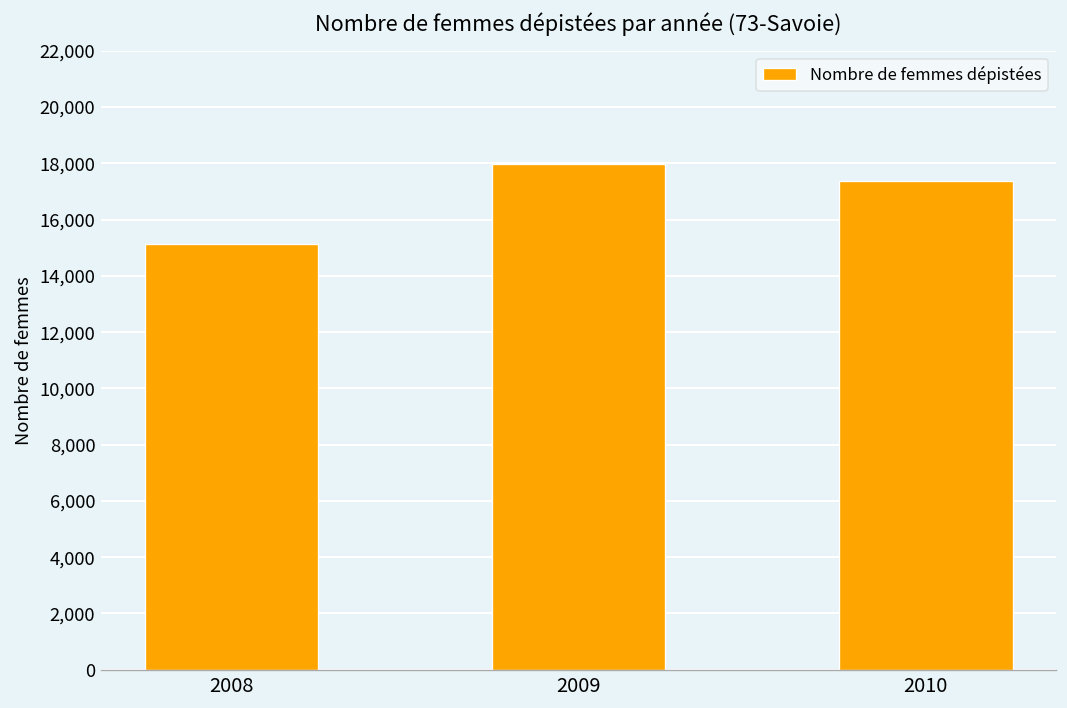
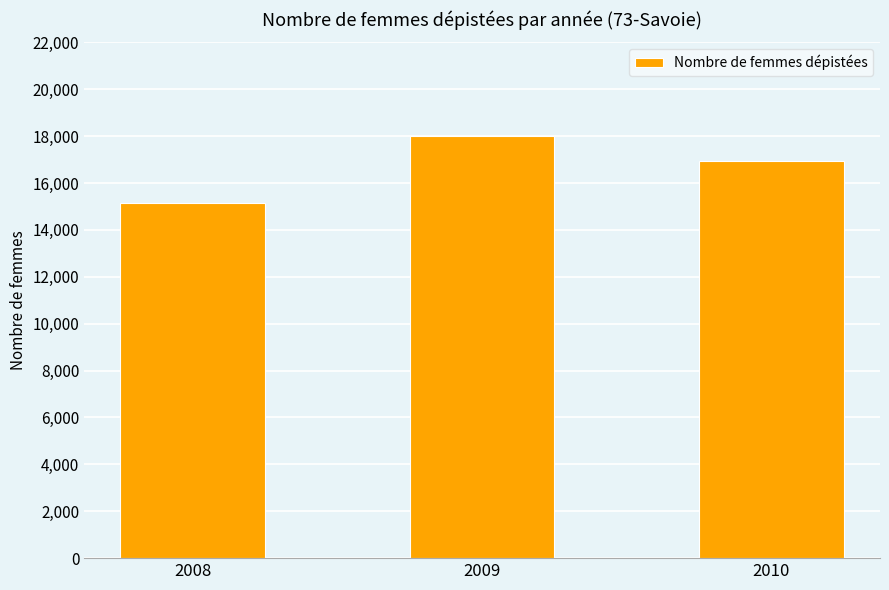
  {
    "2008": "15,100",
    "2009": "18,000",
-   "2010": "17,400"
+   "2010": "16,900"
  }
